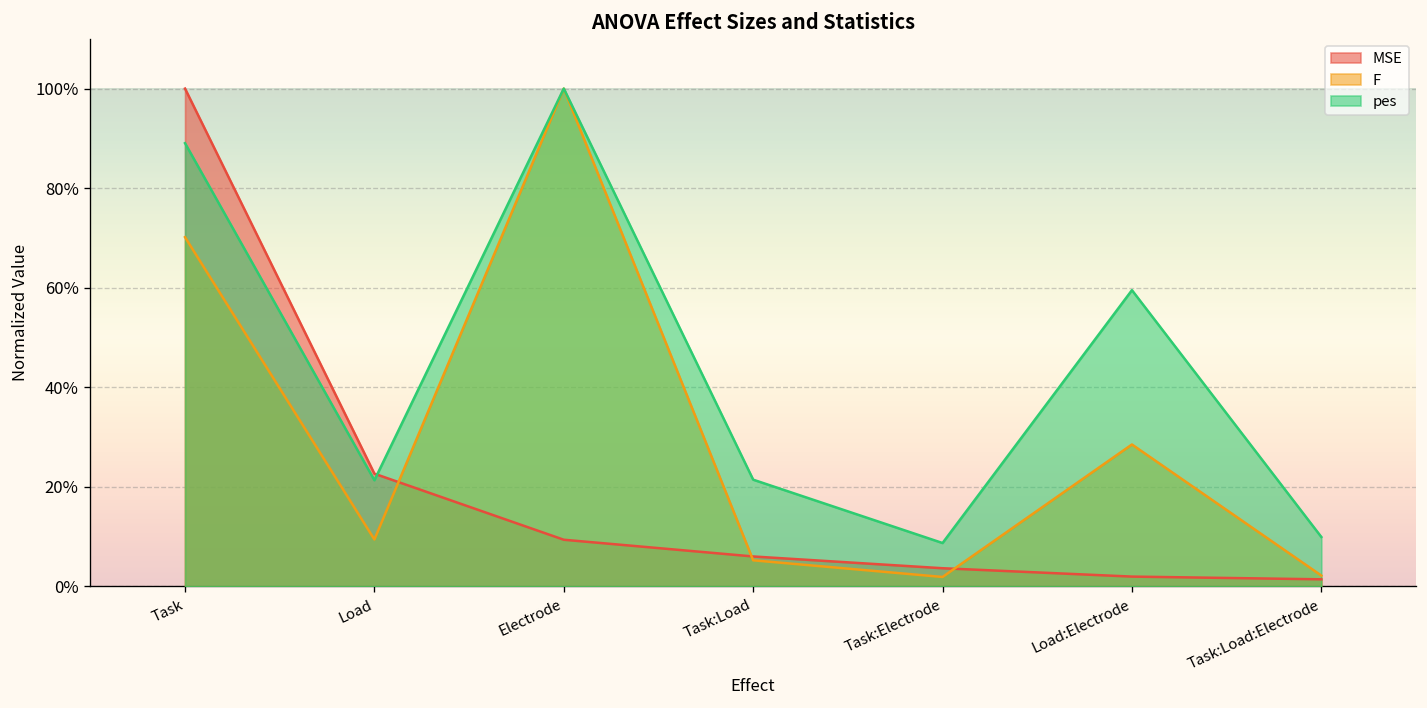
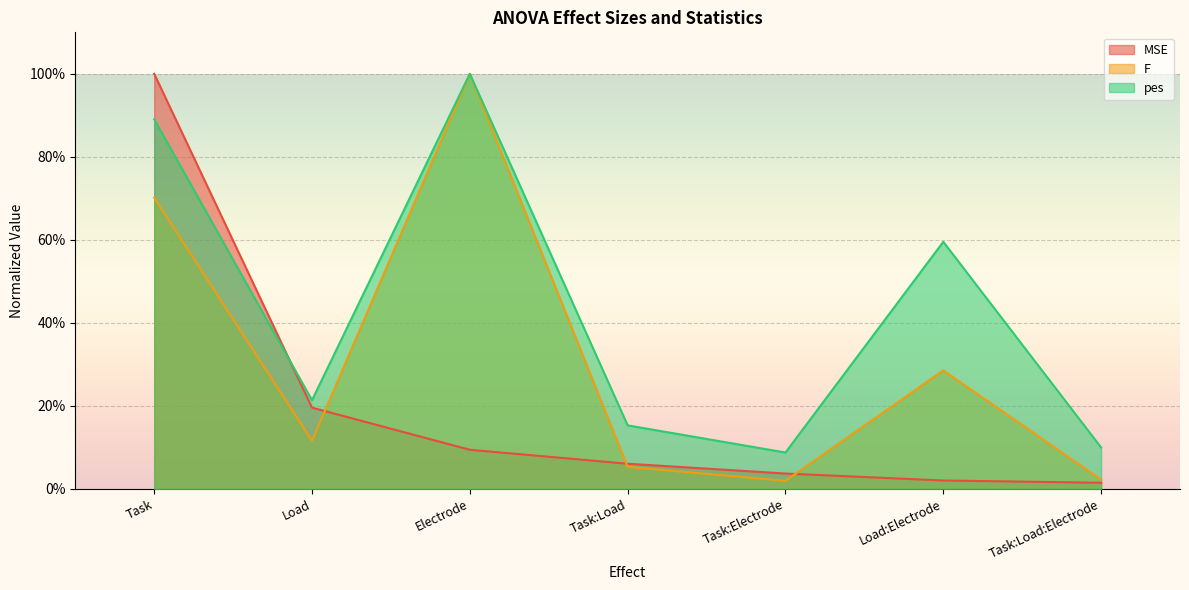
  {
    "MSE": {
      "Task": "100%",
-     "Load": "23%",
+     "Load": "20%",
      "Electrode": "9%",
      "Task:Load": "6%",
      "Task:Electrode": "4%",
      "Load:Electrode": "2%",
      "Task:Load:Electrode": "1%"
    },
    "F": {
      "Task": "70%",
-     "Load": "9%",
+     "Load": "12%",
      "Task:Load": "5%",
      "Task:Electrode": "2%",
      "Load:Electrode": "29%",
      "Task:Load:Electrode": "2%"
    },
    "pes": {
      "Task": "89%",
      "Load": "21%",
-     "Task:Load": "21%",
+     "Task:Load": "15%",
      "Task:Electrode": "9%",
      "Load:Electrode": "60%",
      "Task:Load:Electrode": "10%"
    }
  }
